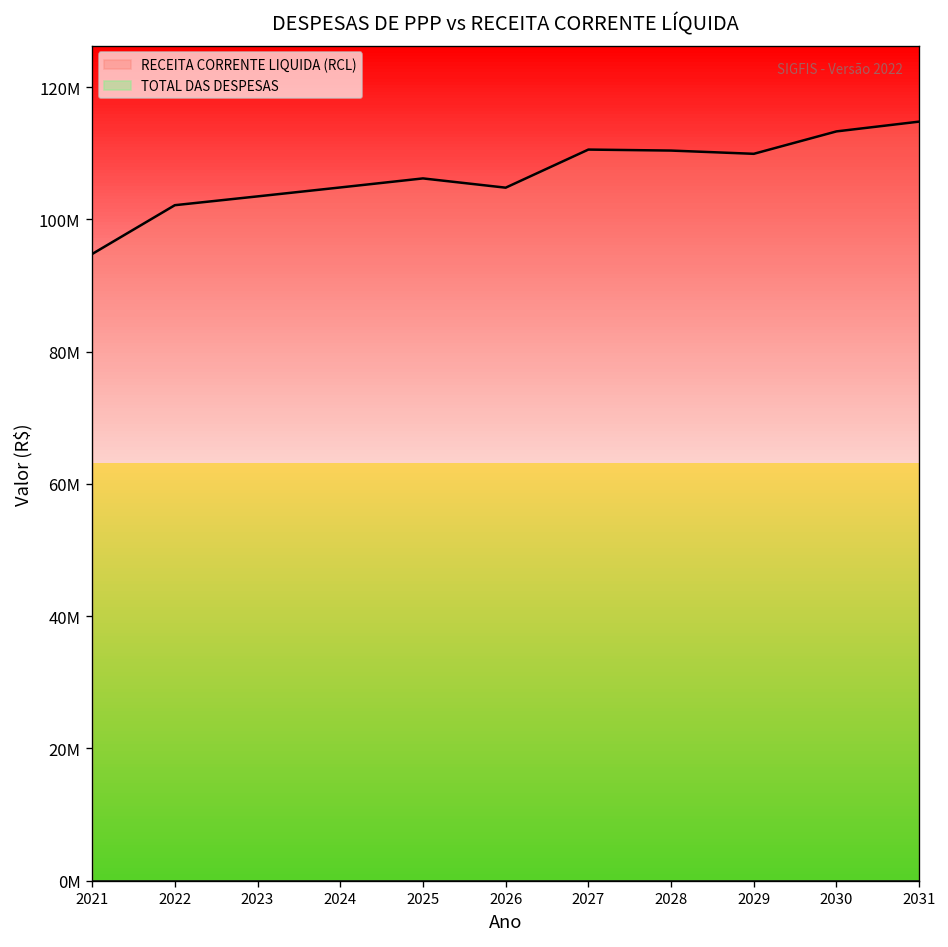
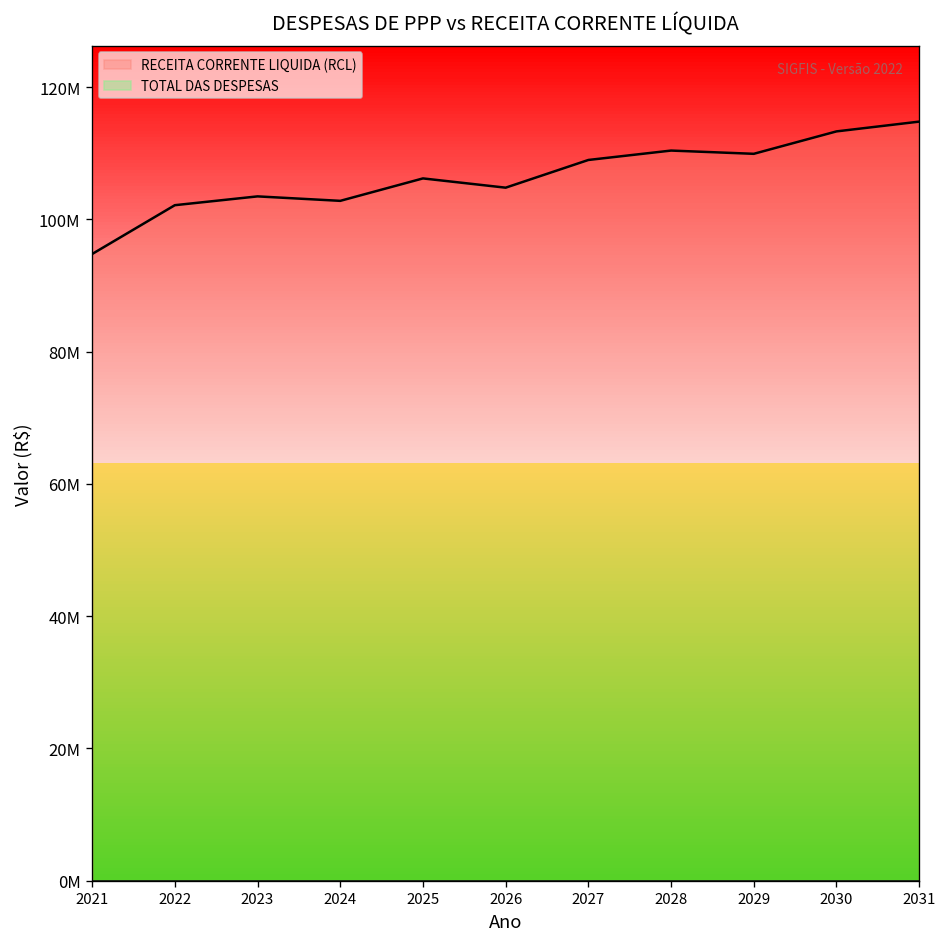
  {
    "RECEITA CORRENTE LIQUIDA (RCL)": {
      "2021": 95000000,
      "2022": 102000000,
      "2023": 103000000,
-     "2024": 105000000,
+     "2024": 103000000,
      "2025": 106000000,
      "2026": 105000000,
-     "2027": 111000000,
+     "2027": 109000000,
      "2028": 110000000,
      "2029": 110000000,
      "2030": 113000000,
      "2031": 115000000
    },
    "TOTAL DAS DESPESAS": {
      "2021": 0,
      "2022": 0,
      "2023": 0,
      "2024": 0,
      "2025": 0,
      "2026": 0,
      "2027": 0,
      "2028": 0,
      "2029": 0,
      "2030": 0,
      "2031": 0
    }
  }
